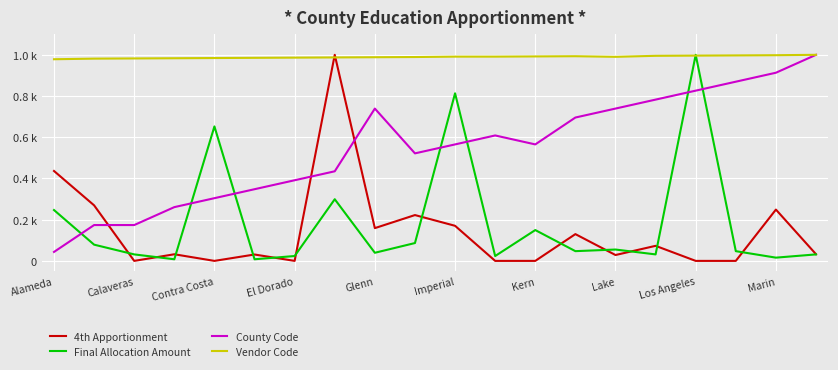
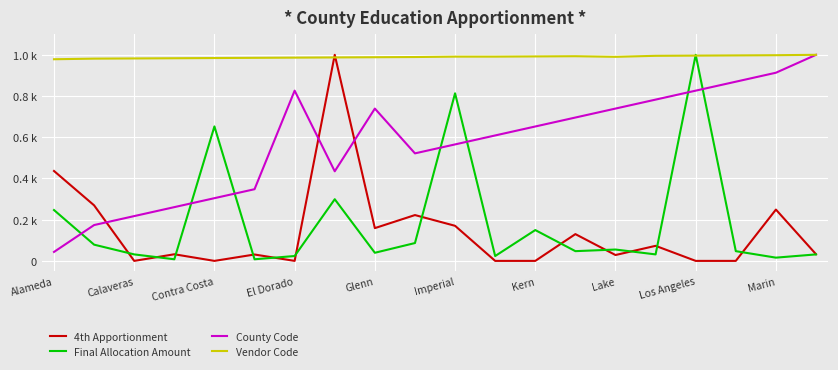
  {
    "4th Apportionment": {
      "Alameda": 440,
      "Calaveras": 0,
      "Contra Costa": 0,
      "El Dorado": 0,
      "Glenn": 160,
      "Imperial": 170,
      "Kern": 0,
      "Lake": 30,
      "Los Angeles": 0,
      "Marin": 250
    },
    "Final Allocation Amount": {
      "Alameda": 250,
      "Calaveras": 30,
      "Contra Costa": 650,
      "El Dorado": 20,
      "Glenn": 40,
      "Imperial": 810,
      "Kern": 150,
      "Lake": 60,
      "Marin": 20
    },
    "County Code": {
      "Alameda": 40,
-     "Calaveras": 170,
+     "Calaveras": 220,
      "Contra Costa": 300,
-     "El Dorado": 390,
+     "El Dorado": 830,
      "Glenn": 740,
      "Imperial": 570,
-     "Kern": 570,
+     "Kern": 650,
      "Lake": 740,
      "Los Angeles": 830,
      "Marin": 910
    },
    "Vendor Code": {
      "Alameda": 980,
      "Calaveras": 980,
      "Contra Costa": 980,
      "El Dorado": 990,
      "Glenn": 990,
      "Imperial": 990,
      "Kern": 990,
      "Lake": 990,
      "Marin": 1000
    }
  }
